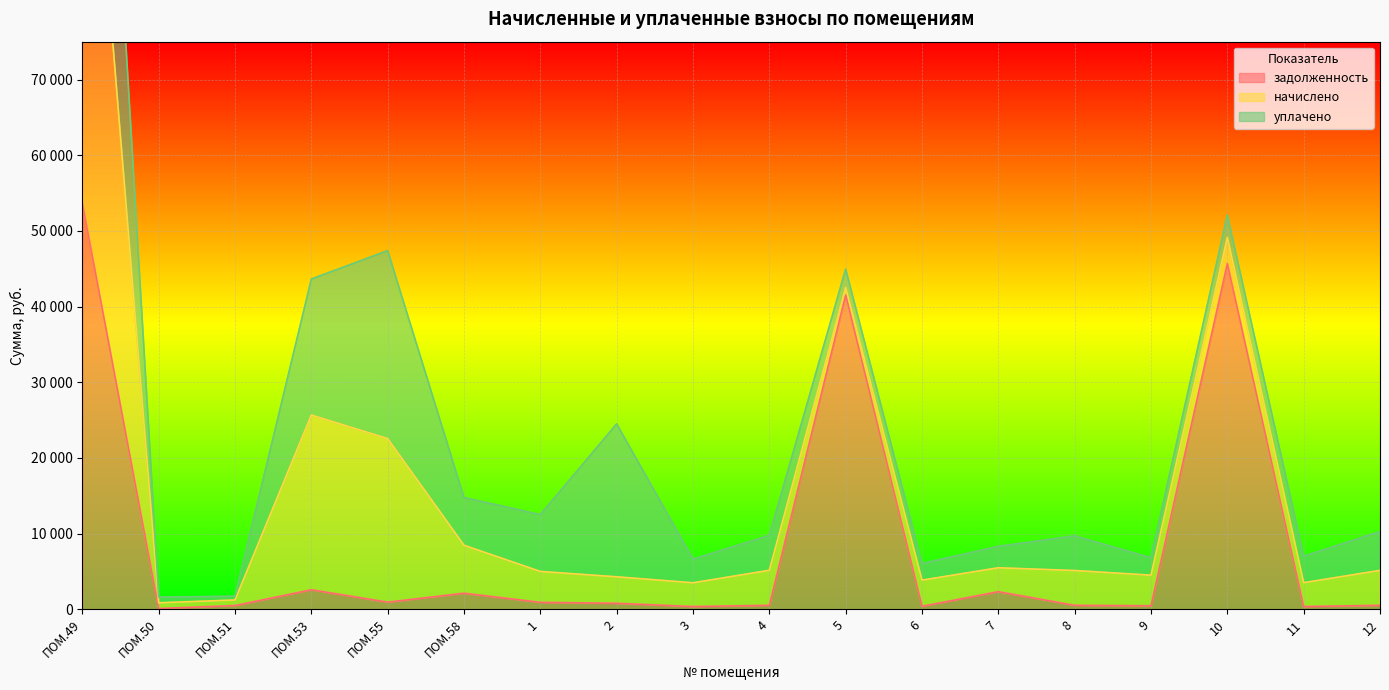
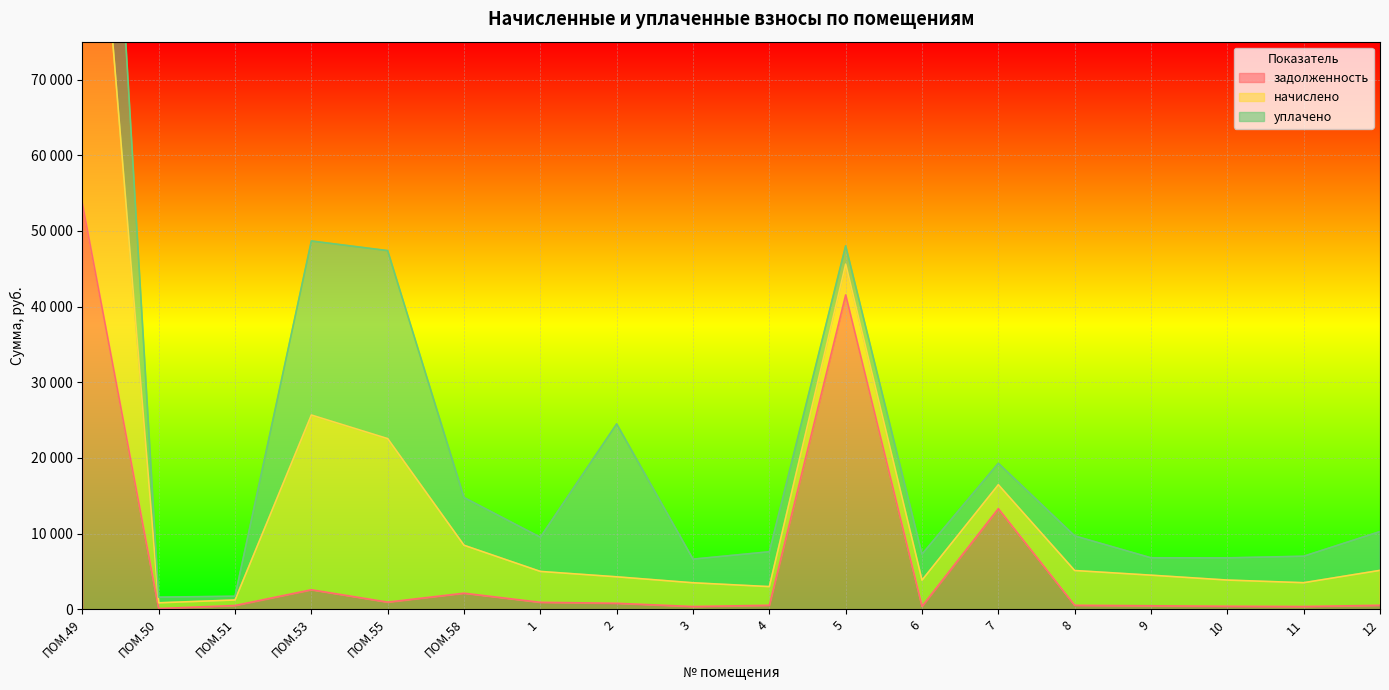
  {
    "задолженность": {
      "ПОМ.49": 54000,
      "ПОМ.50": 0,
      "ПОМ.51": 0,
      "ПОМ.53": 3000,
      "ПОМ.55": 1000,
      "ПОМ.58": 2000,
      "1": 1000,
      "2": 1000,
      "3": 0,
      "4": 1000,
      "5": 42000,
      "6": 0,
-     "7": 2000,
+     "7": 13000,
      "8": 1000,
      "9": 0,
-     "10": 46000,
+     "10": 0,
      "11": 0,
      "12": 1000
    },
    "начислено": {
      "ПОМ.50": 1000,
      "ПОМ.51": 1000,
      "ПОМ.53": 23000,
      "ПОМ.55": 22000,
      "ПОМ.58": 6000,
      "1": 4000,
      "2": 3000,
      "3": 3000,
-     "4": 5000,
-     "5": 1000,
+     "4": 2000,
+     "5": 4000,
      "6": 3000,
      "7": 3000,
      "8": 5000,
      "9": 4000,
      "10": 3000,
      "11": 3000,
      "12": 5000
    },
    "уплачено": {
      "ПОМ.50": 1000,
      "ПОМ.51": 0,
-     "ПОМ.53": 18000,
+     "ПОМ.53": 23000,
      "ПОМ.55": 25000,
      "ПОМ.58": 6000,
-     "1": 8000,
+     "1": 5000,
      "2": 20000,
      "3": 3000,
      "4": 5000,
      "5": 2000,
-     "6": 2000,
+     "6": 3000,
      "7": 3000,
      "8": 5000,
      "9": 2000,
      "10": 3000,
      "11": 3000,
      "12": 5000
    }
  }
